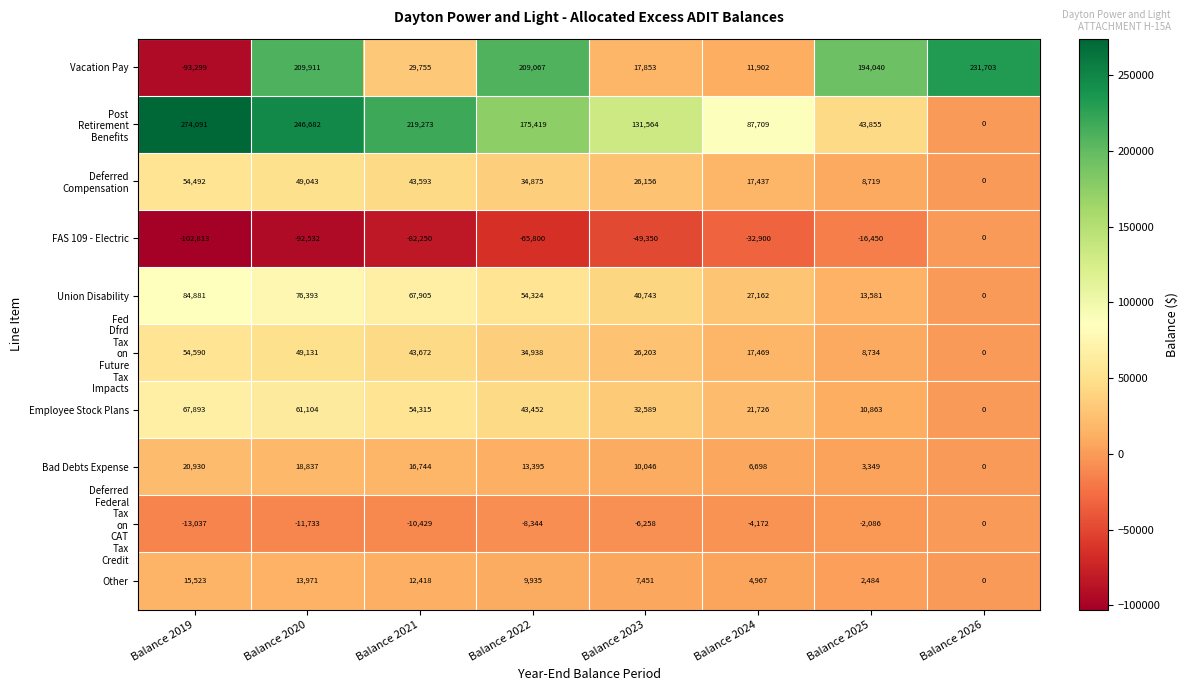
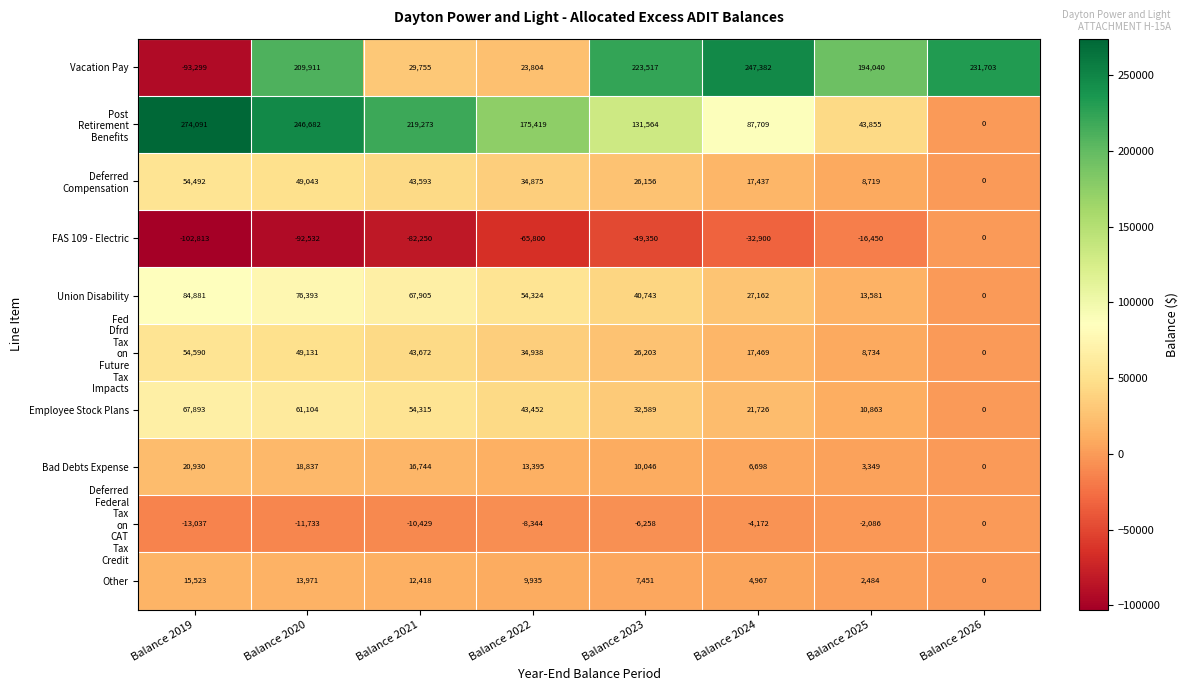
  {
    "Vacation Pay": {
      "Balance 2019": "-93,299",
      "Balance 2020": "209,911",
      "Balance 2021": "29,755",
-     "Balance 2022": "209,067",
-     "Balance 2023": "17,853",
-     "Balance 2024": "11,902",
+     "Balance 2022": "23,804",
+     "Balance 2023": "223,517",
+     "Balance 2024": "247,382",
      "Balance 2025": "194,040",
      "Balance 2026": "231,703"
    },
    "Post Retirement Benefits": {
      "Balance 2019": "274,091",
      "Balance 2020": "246,682",
      "Balance 2021": "219,273",
      "Balance 2022": "175,419",
      "Balance 2023": "131,564",
      "Balance 2024": "87,709",
      "Balance 2025": "43,855",
      "Balance 2026": "0"
    },
    "Deferred Compensation": {
      "Balance 2019": "54,492",
      "Balance 2020": "49,043",
      "Balance 2021": "43,593",
      "Balance 2022": "34,875",
      "Balance 2023": "26,156",
      "Balance 2024": "17,437",
      "Balance 2025": "8,719",
      "Balance 2026": "0"
    },
    "FAS 109 - Electric": {
      "Balance 2019": "-102,813",
      "Balance 2020": "-92,532",
      "Balance 2021": "-82,250",
      "Balance 2022": "-65,800",
      "Balance 2023": "-49,350",
      "Balance 2024": "-32,900",
      "Balance 2025": "-16,450",
      "Balance 2026": "0"
    },
    "Union Disability": {
      "Balance 2019": "84,881",
      "Balance 2020": "76,393",
      "Balance 2021": "67,905",
      "Balance 2022": "54,324",
      "Balance 2023": "40,743",
      "Balance 2024": "27,162",
      "Balance 2025": "13,581",
      "Balance 2026": "0"
    },
    "Fed Dfrd Tax on Future Tax Impacts": {
      "Balance 2019": "54,590",
      "Balance 2020": "49,131",
      "Balance 2021": "43,672",
      "Balance 2022": "34,938",
      "Balance 2023": "26,203",
      "Balance 2024": "17,469",
      "Balance 2025": "8,734",
      "Balance 2026": "0"
    },
    "Employee Stock Plans": {
      "Balance 2019": "67,893",
      "Balance 2020": "61,104",
      "Balance 2021": "54,315",
      "Balance 2022": "43,452",
      "Balance 2023": "32,589",
      "Balance 2024": "21,726",
      "Balance 2025": "10,863",
      "Balance 2026": "0"
    },
    "Bad Debts Expense": {
      "Balance 2019": "20,930",
      "Balance 2020": "18,837",
      "Balance 2021": "16,744",
      "Balance 2022": "13,395",
      "Balance 2023": "10,046",
      "Balance 2024": "6,698",
      "Balance 2025": "3,349",
      "Balance 2026": "0"
    },
    "Deferred Federal Tax on CAT Tax Credit": {
      "Balance 2019": "-13,037",
      "Balance 2020": "-11,733",
      "Balance 2021": "-10,429",
      "Balance 2022": "-8,344",
      "Balance 2023": "-6,258",
      "Balance 2024": "-4,172",
      "Balance 2025": "-2,086",
      "Balance 2026": "0"
    },
    "Other": {
      "Balance 2019": "15,523",
      "Balance 2020": "13,971",
      "Balance 2021": "12,418",
      "Balance 2022": "9,935",
      "Balance 2023": "7,451",
      "Balance 2024": "4,967",
      "Balance 2025": "2,484",
      "Balance 2026": "0"
    }
  }
